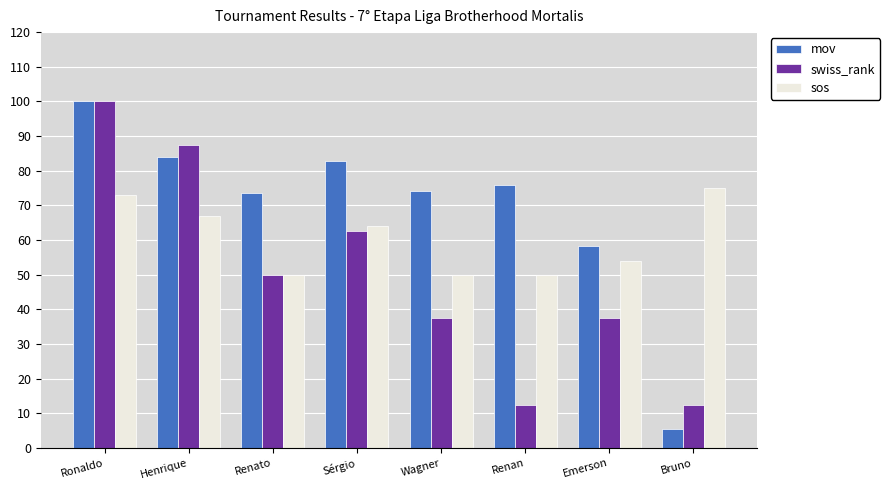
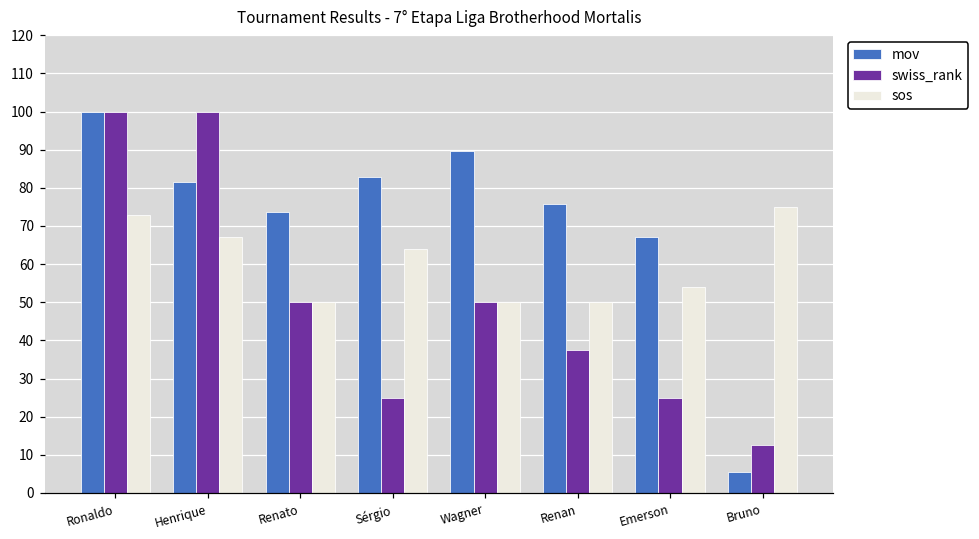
  {
    "mov": {
      "Ronaldo": 100,
-     "Henrique": 84,
+     "Henrique": 82,
      "Renato": 74,
      "Sérgio": 83,
-     "Wagner": 74,
+     "Wagner": 90,
      "Renan": 76,
-     "Emerson": 58,
+     "Emerson": 67,
      "Bruno": 5
    },
    "swiss_rank": {
      "Ronaldo": 100,
-     "Henrique": 88,
+     "Henrique": 100,
      "Renato": 50,
-     "Sérgio": 63,
-     "Wagner": 38,
-     "Renan": 13,
-     "Emerson": 38,
+     "Sérgio": 25,
+     "Wagner": 50,
+     "Renan": 38,
+     "Emerson": 25,
      "Bruno": 13
    },
    "sos": {
      "Ronaldo": 73,
      "Henrique": 67,
      "Renato": 50,
      "Sérgio": 64,
      "Wagner": 50,
      "Renan": 50,
      "Emerson": 54,
      "Bruno": 75
    }
  }
